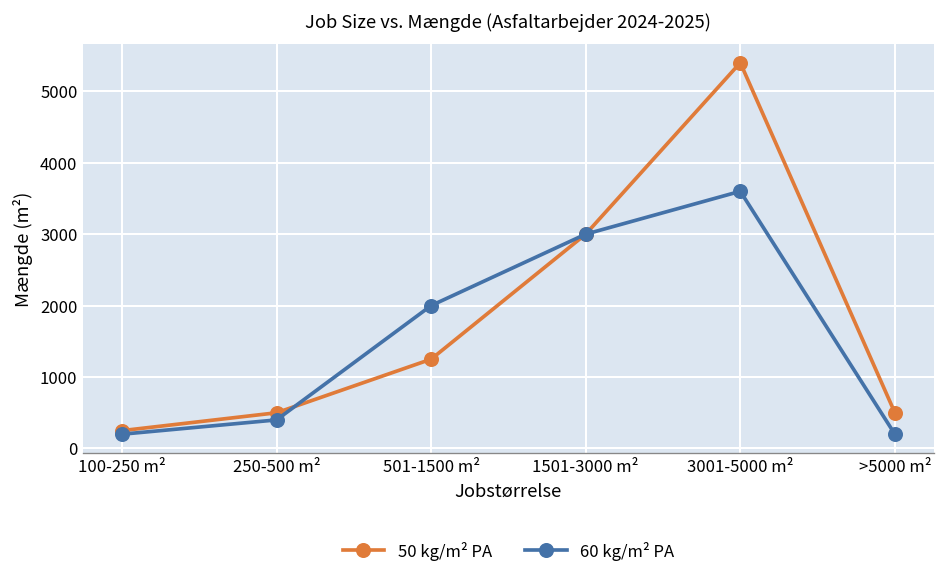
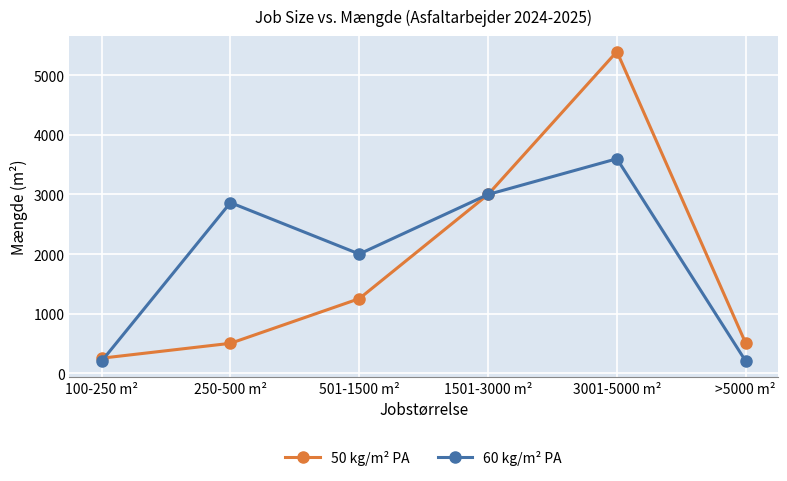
  {
    "50 kg/m² PA": {
      "100-250 m²": 300,
      "250-500 m²": 500,
      "501-1500 m²": 1300,
      "3001-5000 m²": 5400,
      ">5000 m²": 500
    },
    "60 kg/m² PA": {
      "100-250 m²": 200,
-     "250-500 m²": 400,
+     "250-500 m²": 2900,
      "501-1500 m²": 2000,
      "3001-5000 m²": 3600,
      ">5000 m²": 200
    }
  }
